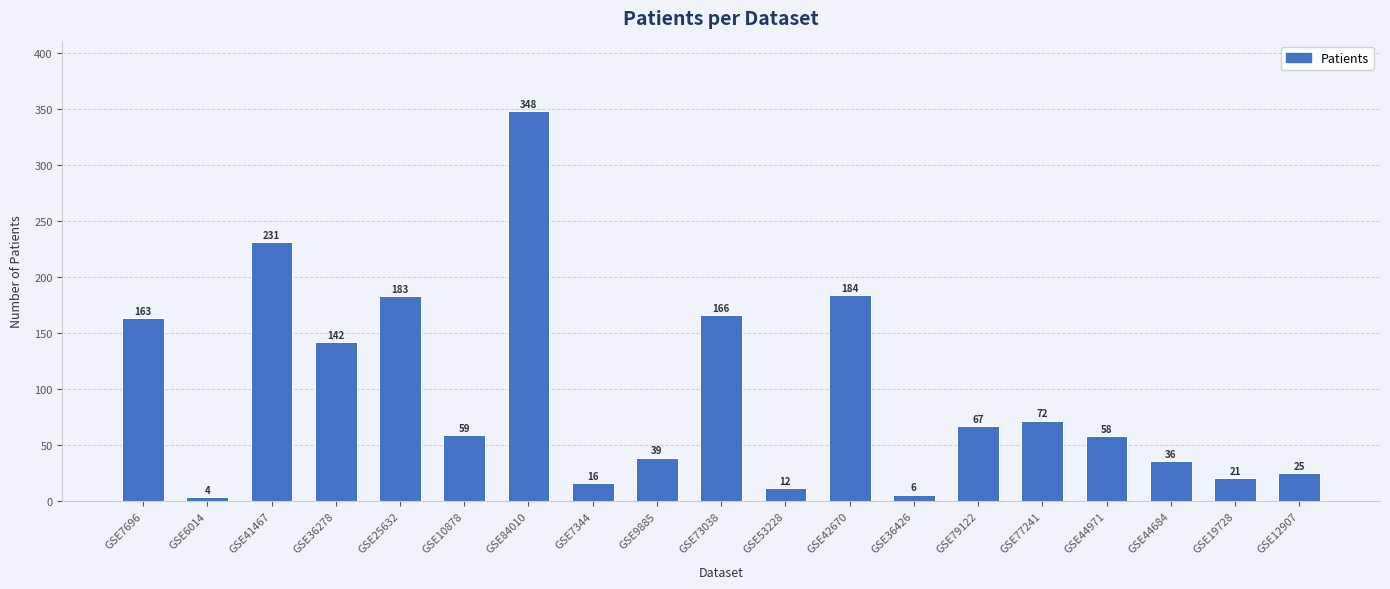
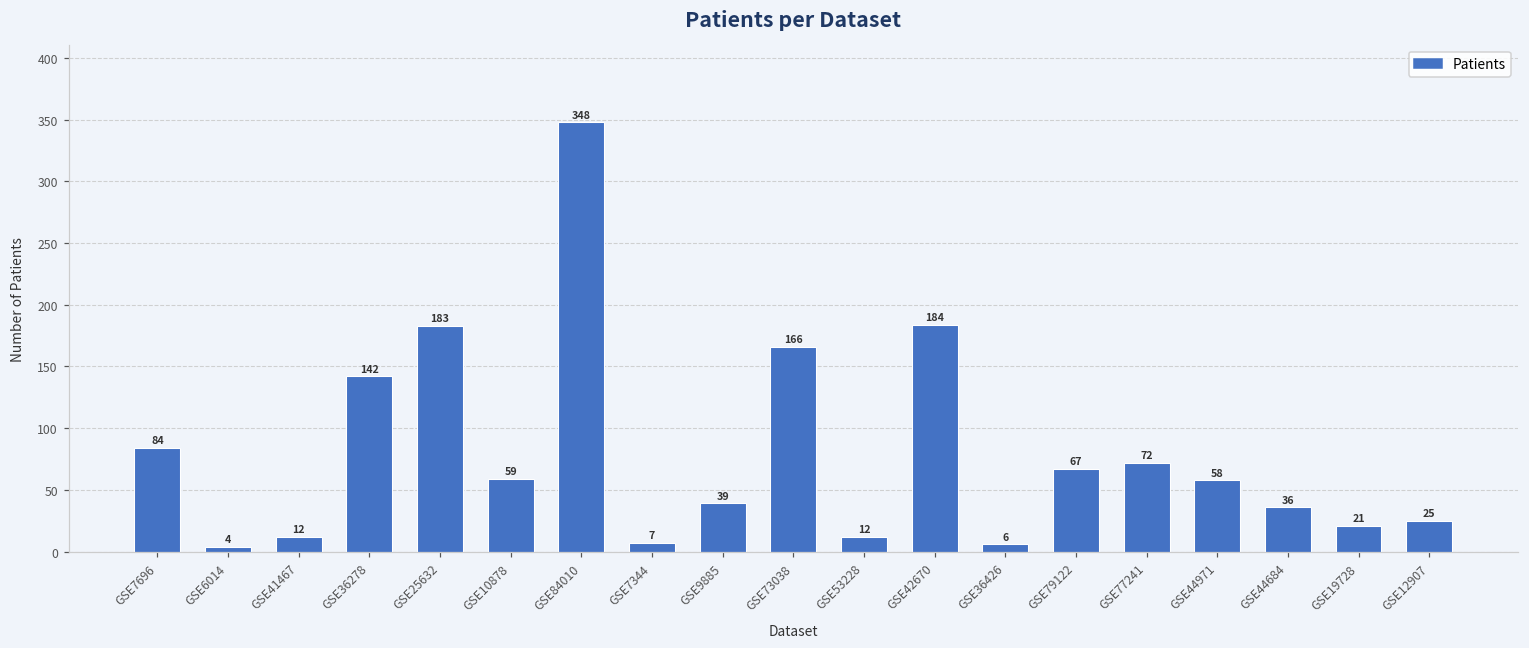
  {
-   "GSE7696": 163,
+   "GSE7696": 84,
    "GSE6014": 4,
-   "GSE41467": 231,
+   "GSE41467": 12,
    "GSE36278": 142,
    "GSE25632": 183,
    "GSE10878": 59,
    "GSE84010": 348,
-   "GSE7344": 16,
+   "GSE7344": 7,
    "GSE9885": 39,
    "GSE73038": 166,
    "GSE53228": 12,
    "GSE42670": 184,
    "GSE36426": 6,
    "GSE79122": 67,
    "GSE77241": 72,
    "GSE44971": 58,
    "GSE44684": 36,
    "GSE19728": 21,
    "GSE12907": 25
  }
